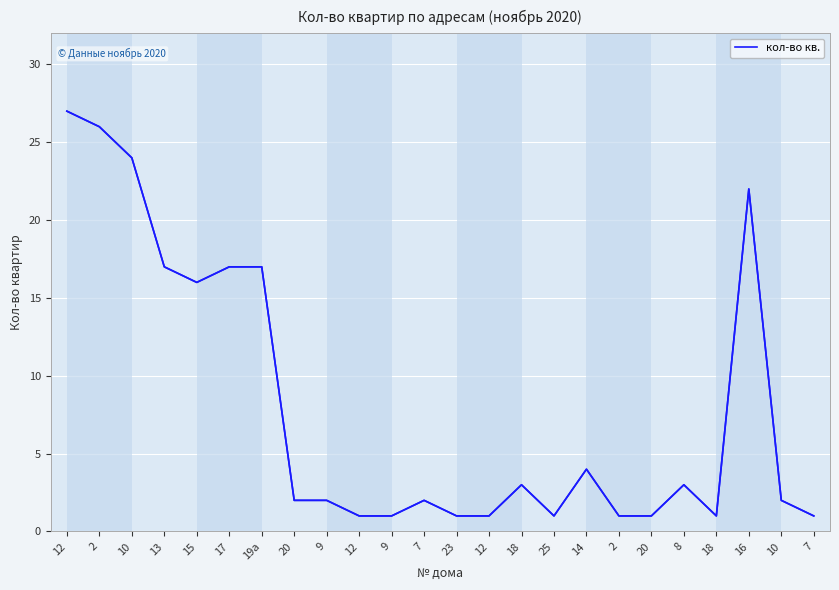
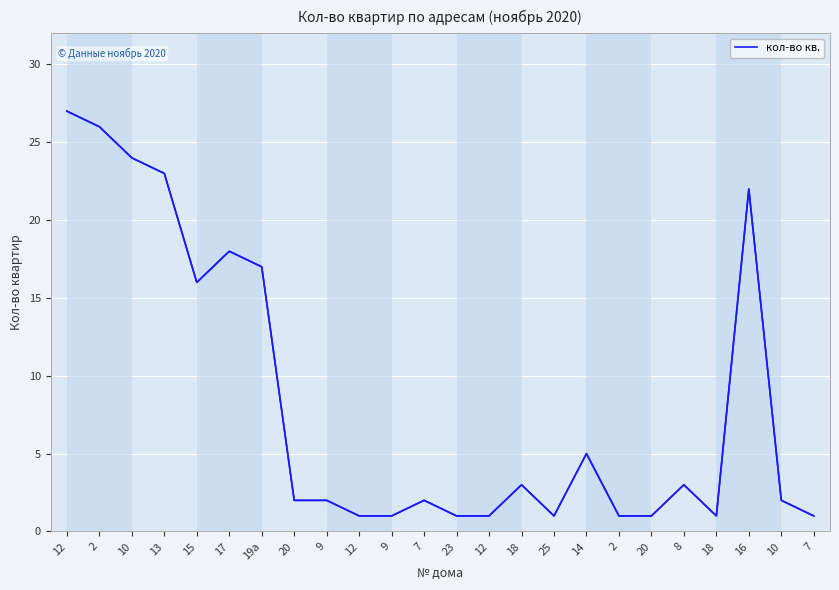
  {
-   "13": 17,
+   "13": 23,
    "15": 16,
-   "17": 17,
+   "17": 18,
    "19а": 17,
    "23": 1,
    "25": 1,
-   "14": 4,
+   "14": 5,
    "8": 3,
    "16": 22
  }
